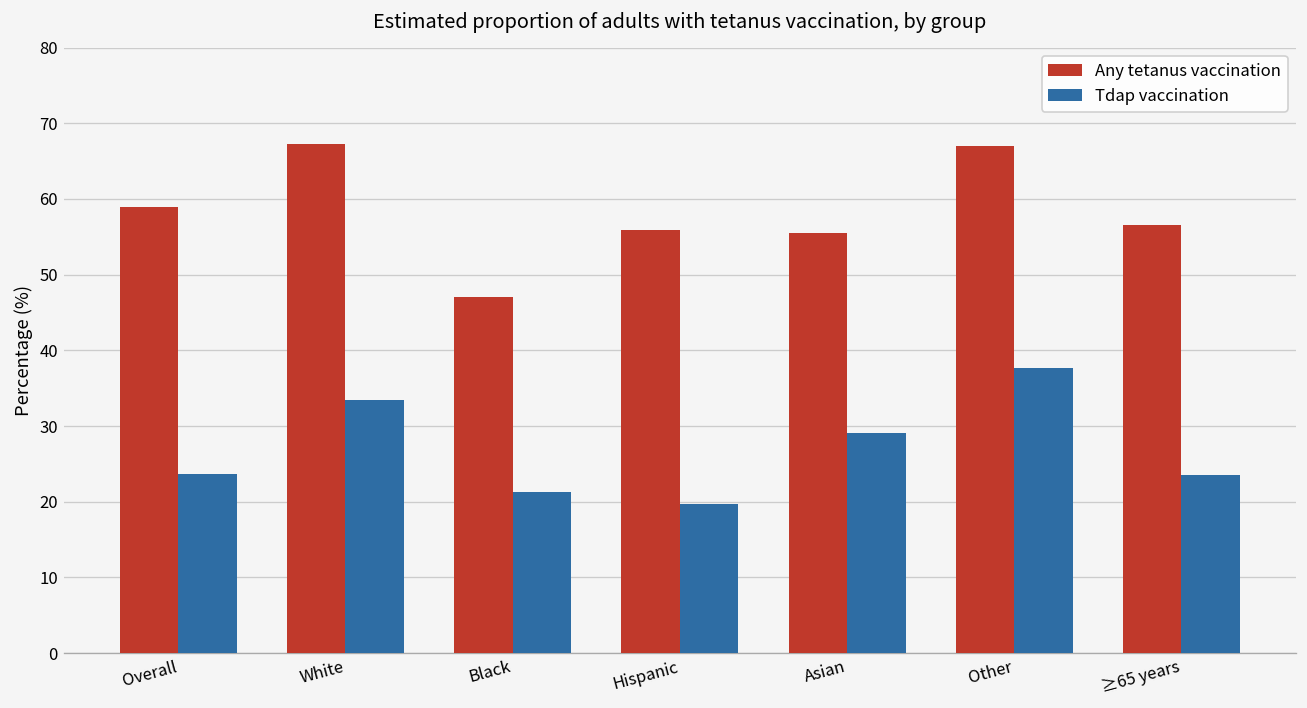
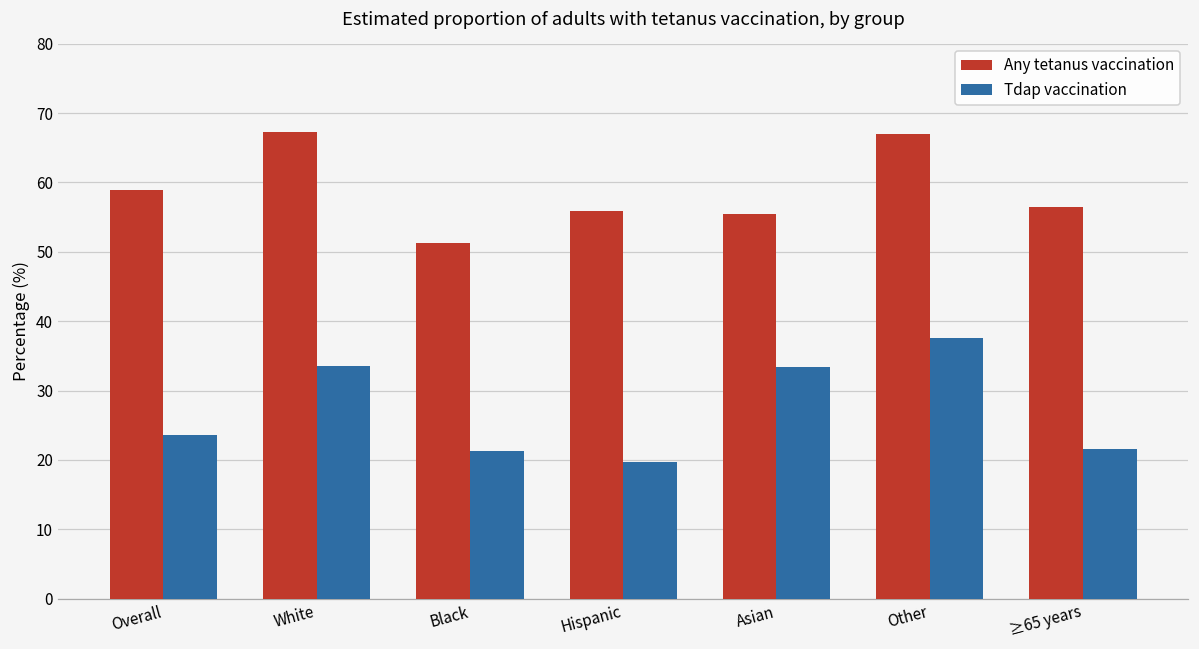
  {
    "Any tetanus vaccination": {
      "Overall": 59,
      "White": 67,
-     "Black": 47,
+     "Black": 51,
      "Hispanic": 56,
      "Asian": 56,
      "Other": 67,
      "≥65 years": 57
    },
    "Tdap vaccination": {
      "Overall": 24,
      "White": 34,
      "Black": 21,
      "Hispanic": 20,
-     "Asian": 29,
+     "Asian": 33,
      "Other": 38,
-     "≥65 years": 24
+     "≥65 years": 22
    }
  }
